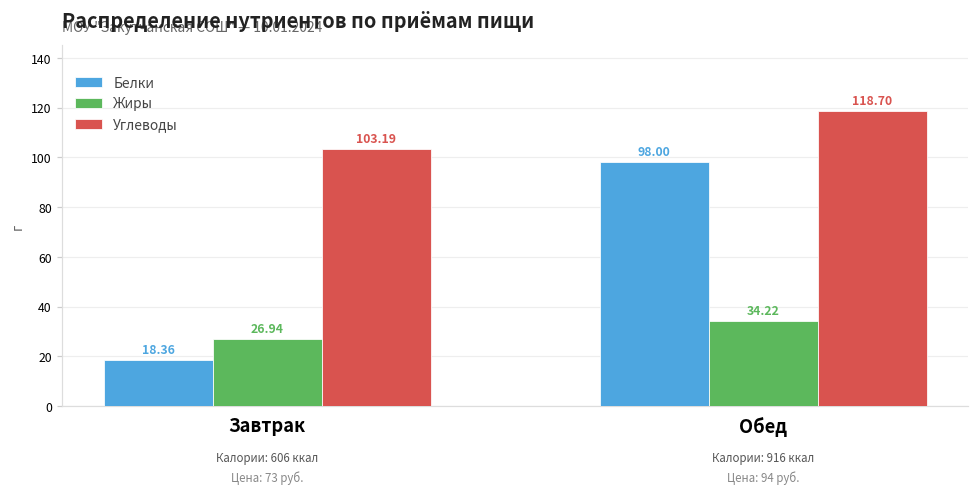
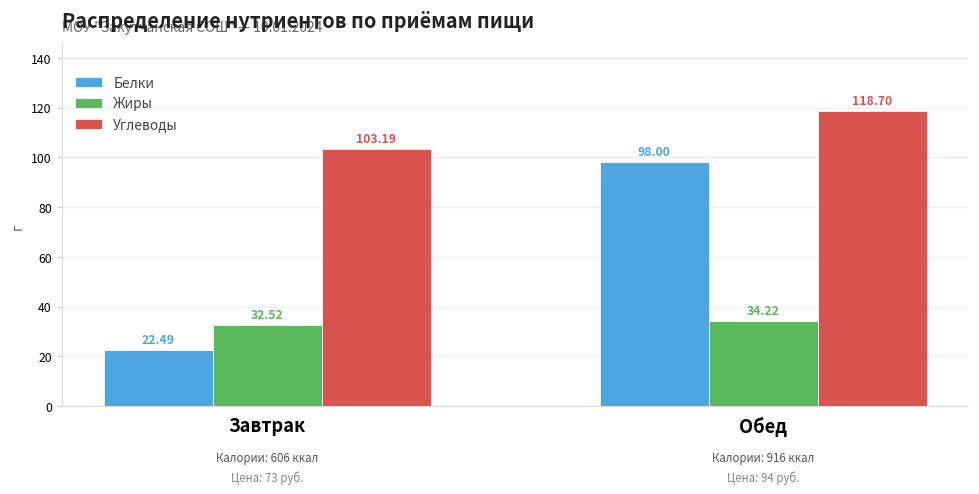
  {
    "Белки": {
-     "Завтрак": 18.36,
+     "Завтрак": 22.49,
      "Обед": 98.00
    },
    "Жиры": {
-     "Завтрак": 26.94,
+     "Завтрак": 32.52,
      "Обед": 34.22
    },
    "Углеводы": {
      "Завтрак": 103.19,
      "Обед": 118.70
    }
  }
